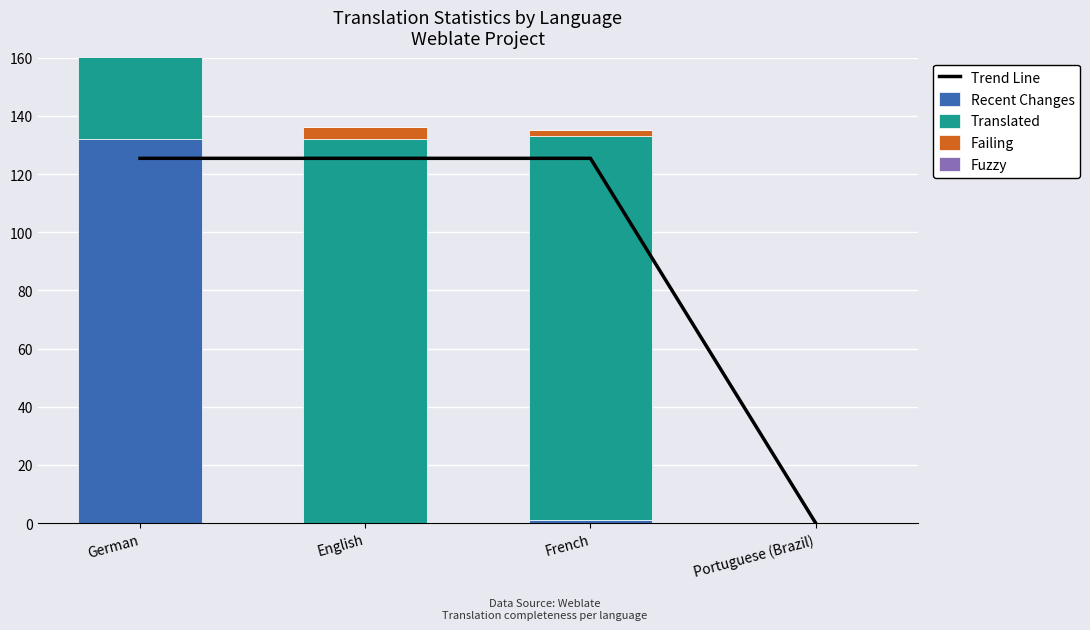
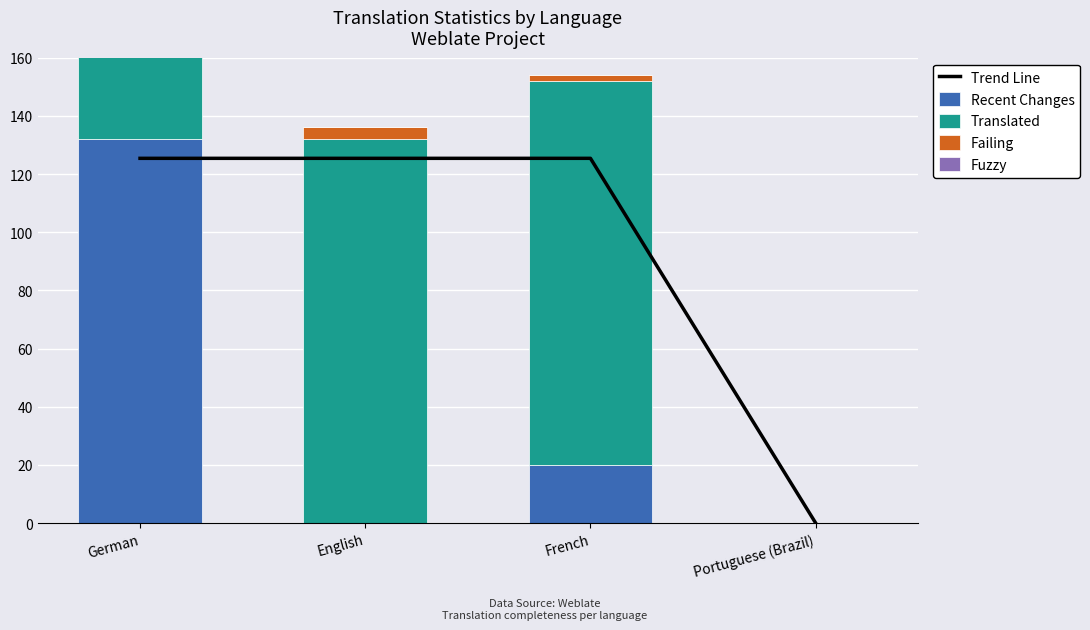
  {
    "Trend Line": {
      "German": 125,
      "English": 125,
      "French": 125,
      "Portuguese (Brazil)": 0
    },
    "Recent Changes": {
      "German": 132,
      "English": 0,
-     "French": 1,
+     "French": 20,
      "Portuguese (Brazil)": 0
    },
    "Translated": {
      "English": 132,
      "French": 132,
      "Portuguese (Brazil)": 0
    },
    "Fuzzy": {
      "Portuguese (Brazil)": 0
    }
  }
